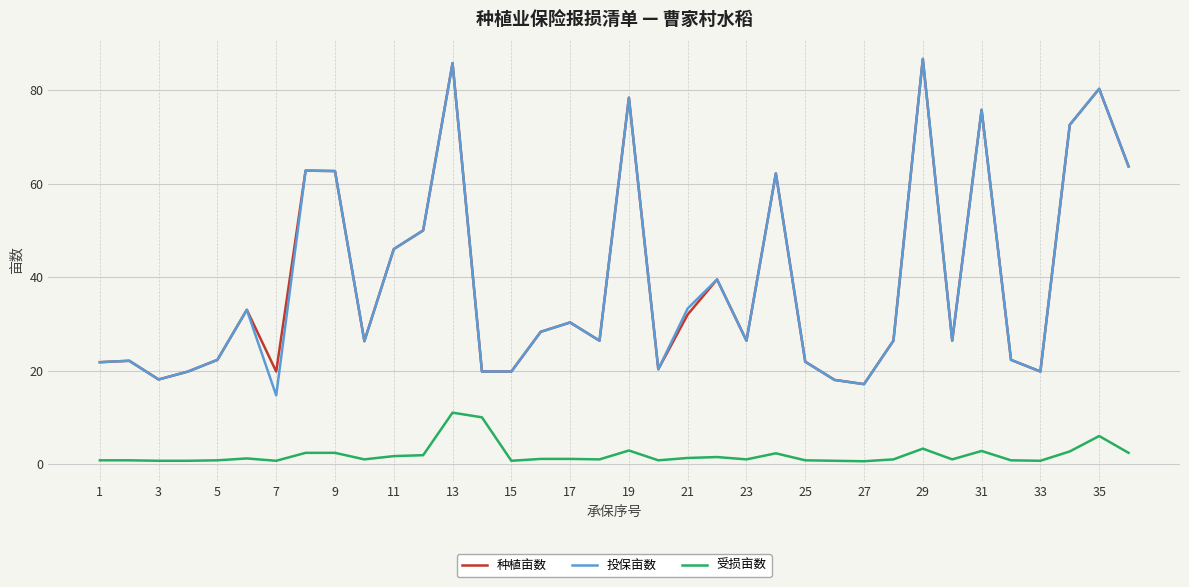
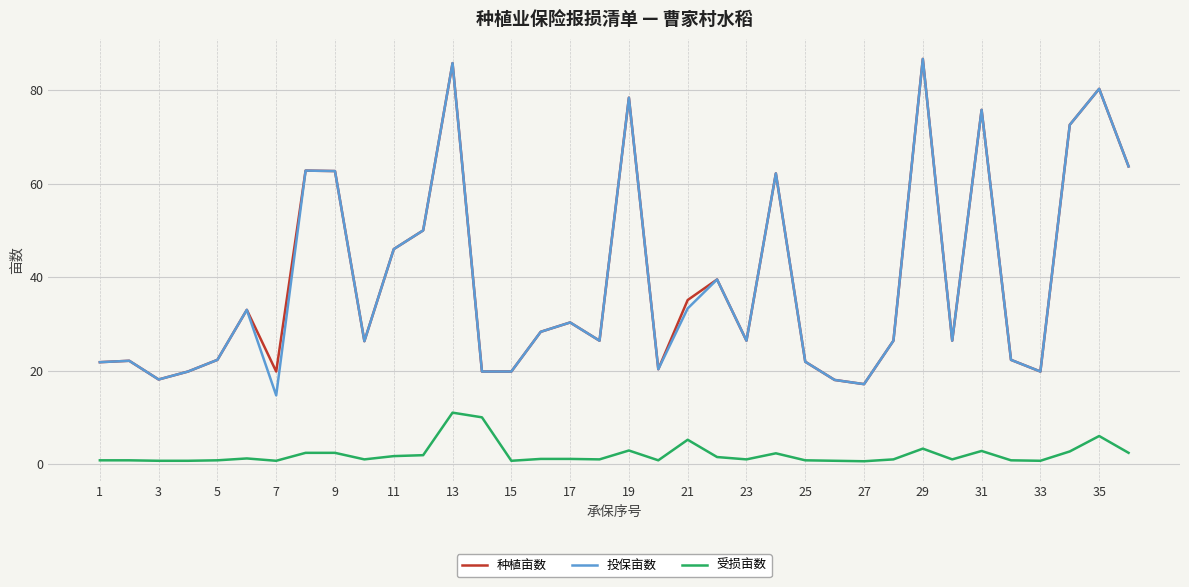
  {
    "种植亩数": {
      "7": 20,
-     "21": 32
+     "21": 35
    },
    "投保亩数": {
      "7": 15,
      "21": 33
    },
    "受损亩数": {
      "1": 1,
      "3": 1,
      "5": 1,
      "7": 1,
      "9": 2,
      "11": 2,
      "13": 11,
      "15": 1,
      "17": 1,
      "19": 3,
-     "21": 1,
+     "21": 5,
      "23": 1,
      "25": 1,
      "27": 1,
      "29": 3,
      "31": 3,
      "33": 1,
      "35": 6
    }
  }
